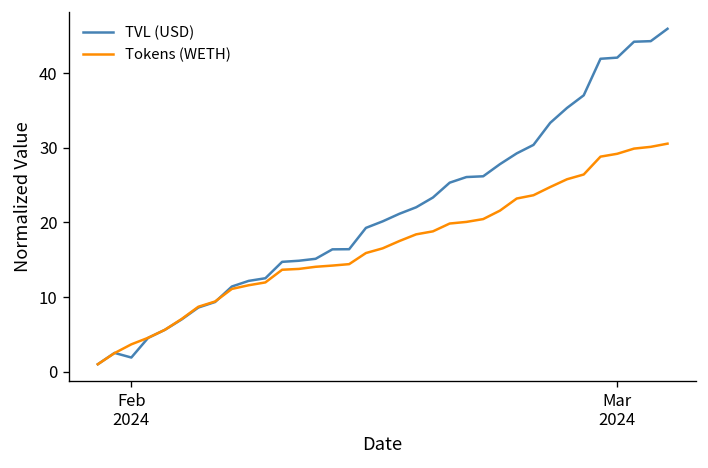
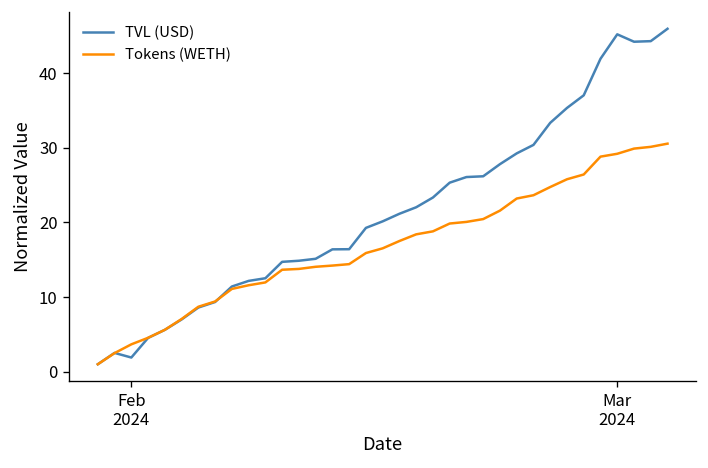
  {
    "TVL (USD)": {
      "Feb 2024": 2,
-     "Mar 2024": 42
+     "Mar 2024": 45
    },
    "Tokens (WETH)": {
      "Feb 2024": 4,
      "Mar 2024": 29
    }
  }
